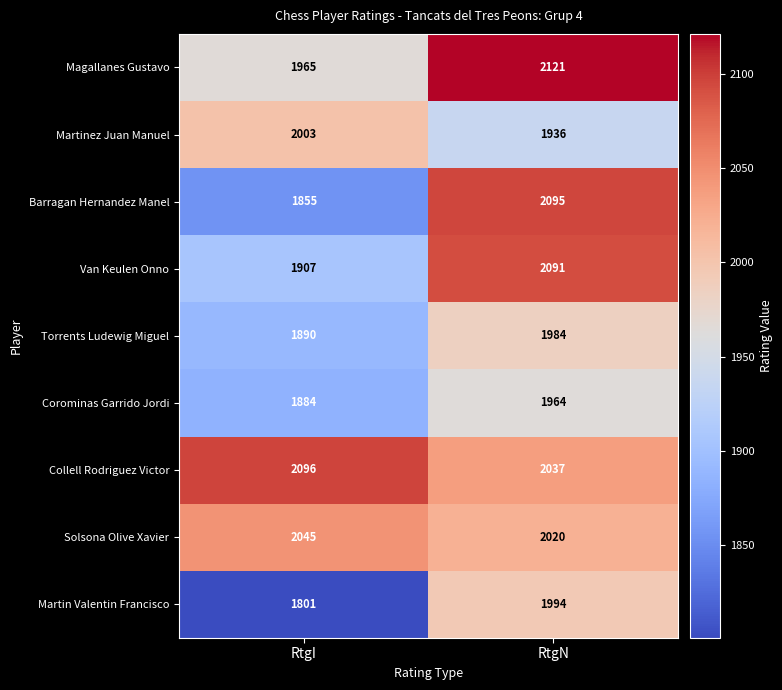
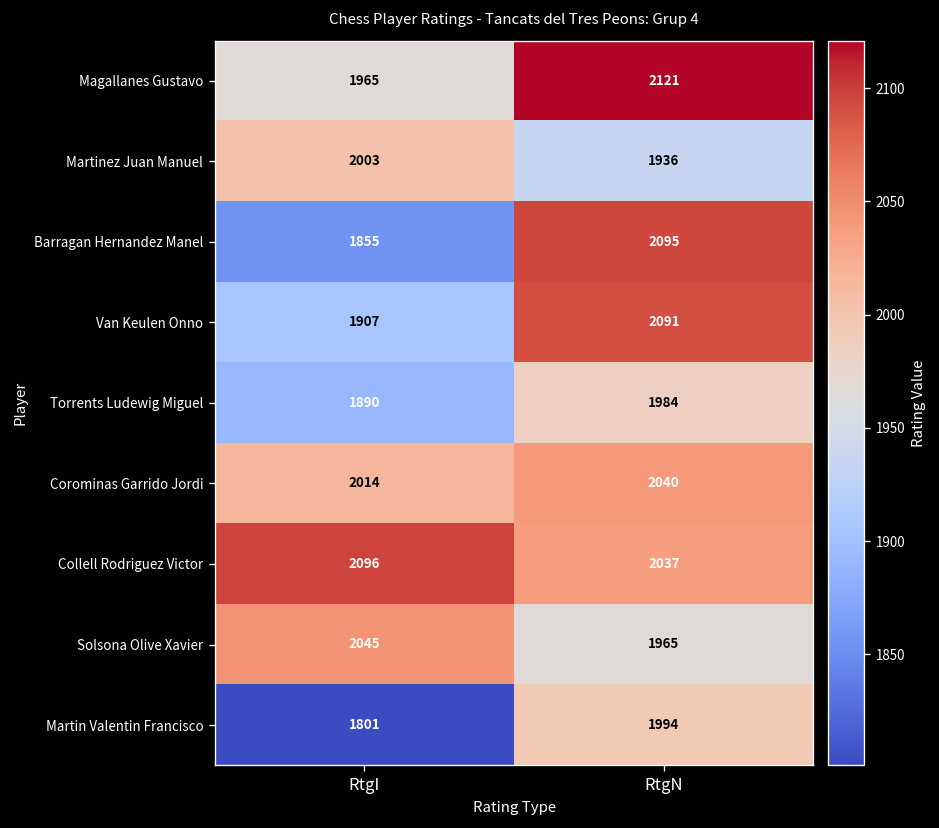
  {
    "Magallanes Gustavo": {
      "RtgI": 1965,
      "RtgN": 2121
    },
    "Martinez Juan Manuel": {
      "RtgI": 2003,
      "RtgN": 1936
    },
    "Barragan Hernandez Manel": {
      "RtgI": 1855,
      "RtgN": 2095
    },
    "Van Keulen Onno": {
      "RtgI": 1907,
      "RtgN": 2091
    },
    "Torrents Ludewig Miguel": {
      "RtgI": 1890,
      "RtgN": 1984
    },
    "Corominas Garrido Jordi": {
-     "RtgI": 1884,
-     "RtgN": 1964
+     "RtgI": 2014,
+     "RtgN": 2040
    },
    "Collell Rodriguez Victor": {
      "RtgI": 2096,
      "RtgN": 2037
    },
    "Solsona Olive Xavier": {
      "RtgI": 2045,
-     "RtgN": 2020
+     "RtgN": 1965
    },
    "Martin Valentin Francisco": {
      "RtgI": 1801,
      "RtgN": 1994
    }
  }
